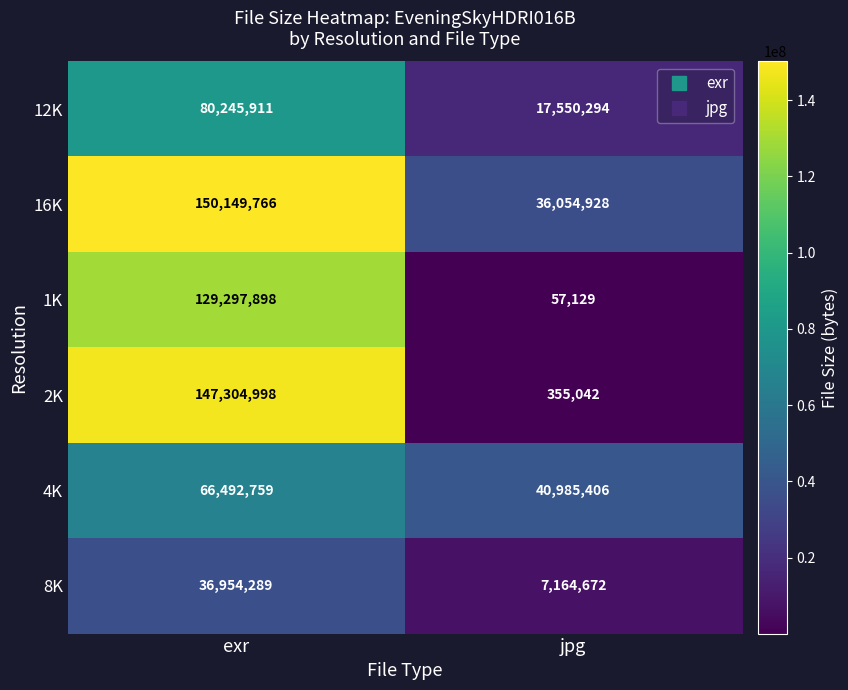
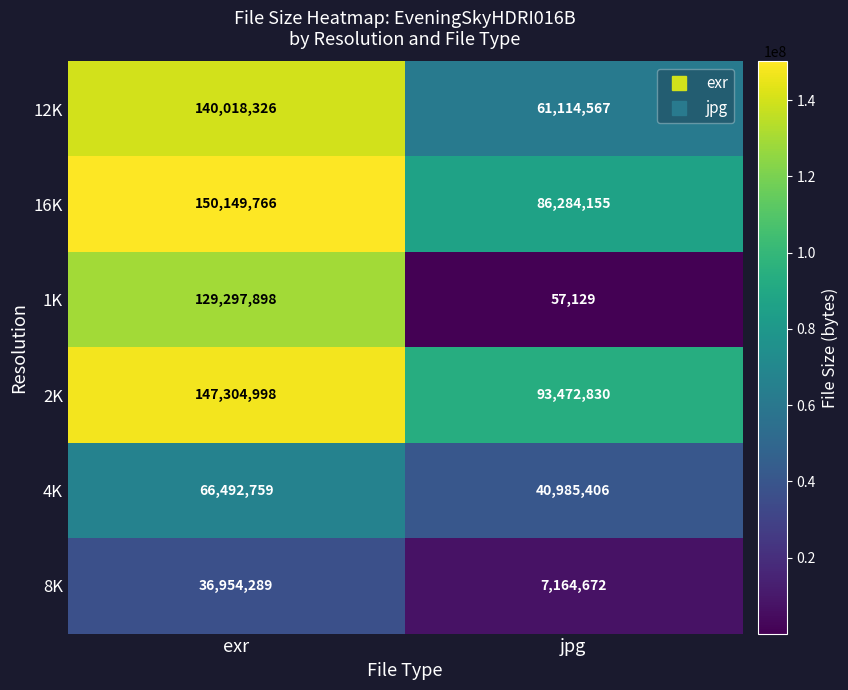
  {
    "12K": {
-     "exr": "80,245,911",
-     "jpg": "17,550,294"
+     "exr": "140,018,326",
+     "jpg": "61,114,567"
    },
    "16K": {
      "exr": "150,149,766",
-     "jpg": "36,054,928"
+     "jpg": "86,284,155"
    },
    "1K": {
      "exr": "129,297,898",
      "jpg": "57,129"
    },
    "2K": {
      "exr": "147,304,998",
-     "jpg": "355,042"
+     "jpg": "93,472,830"
    },
    "4K": {
      "exr": "66,492,759",
      "jpg": "40,985,406"
    },
    "8K": {
      "exr": "36,954,289",
      "jpg": "7,164,672"
    }
  }
